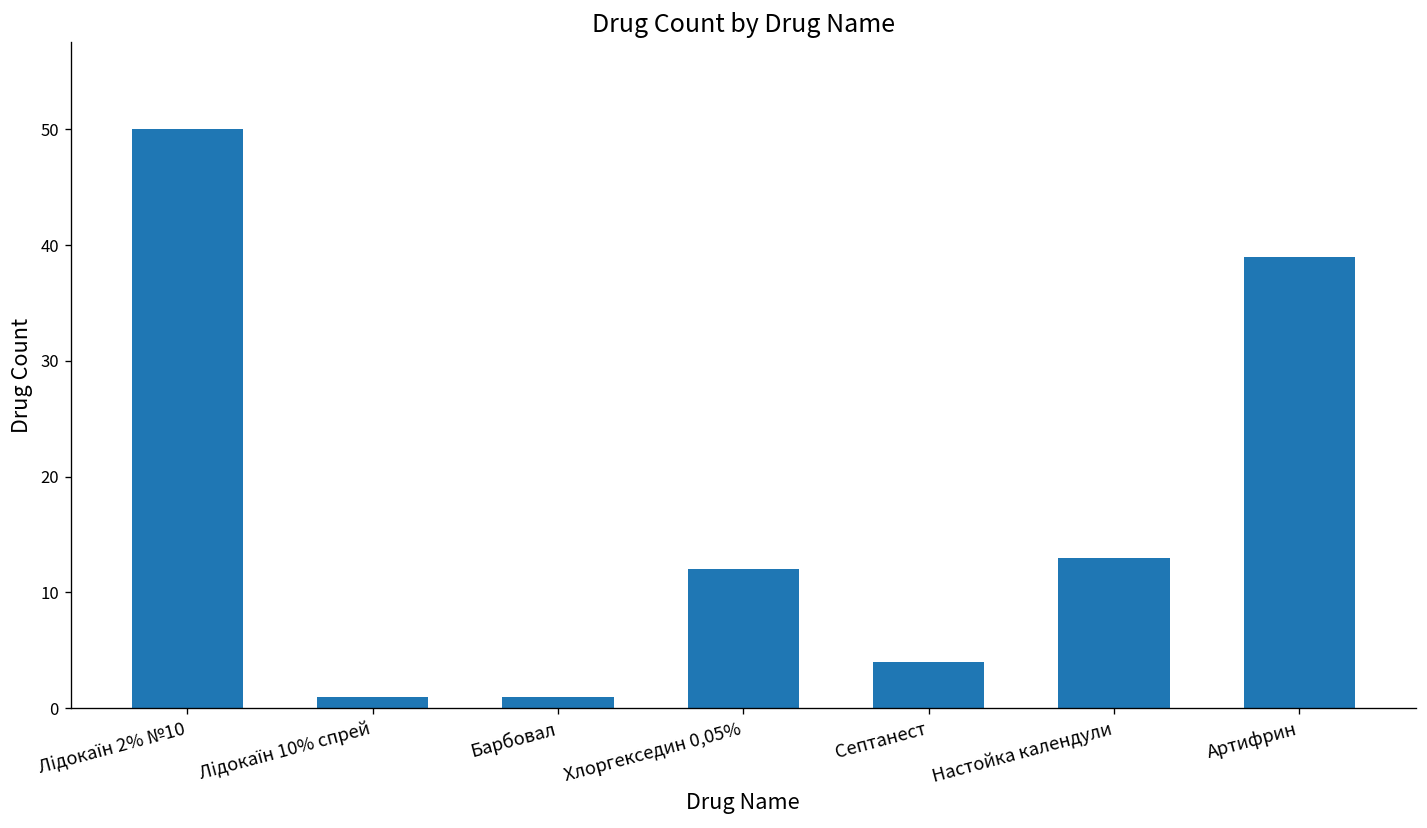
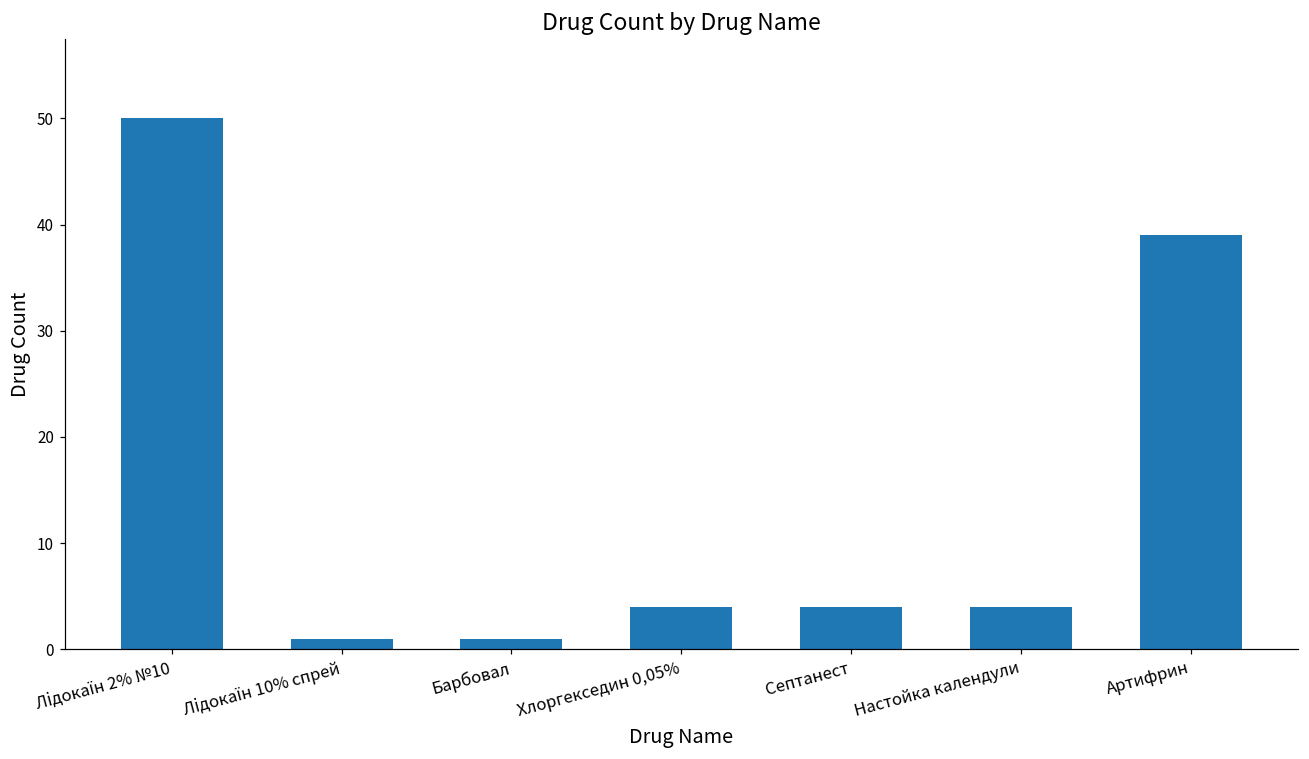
  {
    "Лідокаїн 2% №10": 50,
    "Лідокаїн 10% спрей": 1,
    "Барбовал": 1,
-   "Хлоргекседин 0,05%": 12,
+   "Хлоргекседин 0,05%": 4,
    "Септанест": 4,
-   "Настойка календули": 13,
+   "Настойка календули": 4,
    "Артифрин": 39
  }
